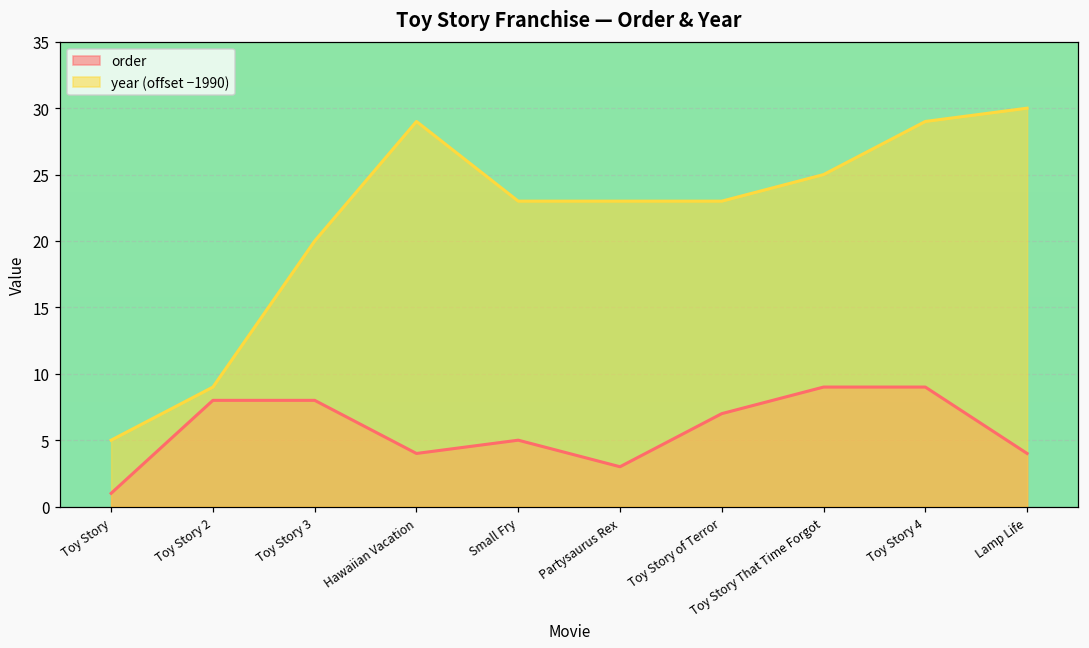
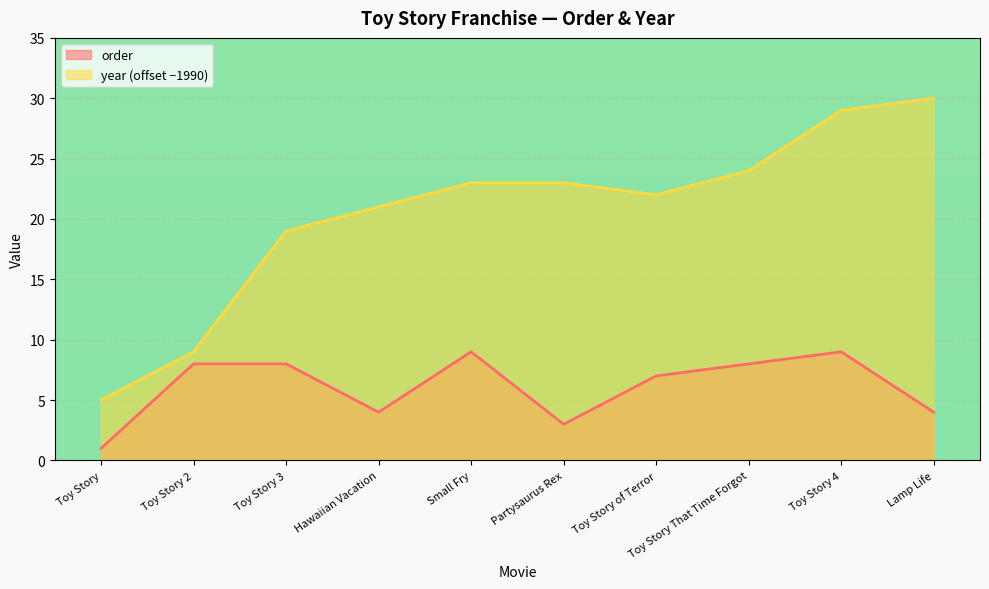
  {
    "order": {
      "Toy Story": 1,
      "Toy Story 2": 8,
      "Toy Story 3": 8,
      "Hawaiian Vacation": 4,
-     "Small Fry": 5,
+     "Small Fry": 9,
      "Partysaurus Rex": 3,
      "Toy Story of Terror": 7,
-     "Toy Story That Time Forgot": 9,
+     "Toy Story That Time Forgot": 8,
      "Toy Story 4": 9,
      "Lamp Life": 4
    },
    "year (offset −1990)": {
      "Toy Story": 5.0,
      "Toy Story 2": 9.0,
-     "Toy Story 3": 20.0,
-     "Hawaiian Vacation": 29.0,
+     "Toy Story 3": 19.0,
+     "Hawaiian Vacation": 21.0,
      "Small Fry": 23.0,
      "Partysaurus Rex": 23.0,
-     "Toy Story of Terror": 23.0,
-     "Toy Story That Time Forgot": 25.0,
+     "Toy Story of Terror": 22.0,
+     "Toy Story That Time Forgot": 24.0,
      "Toy Story 4": 29.0,
      "Lamp Life": 30.0
    }
  }
